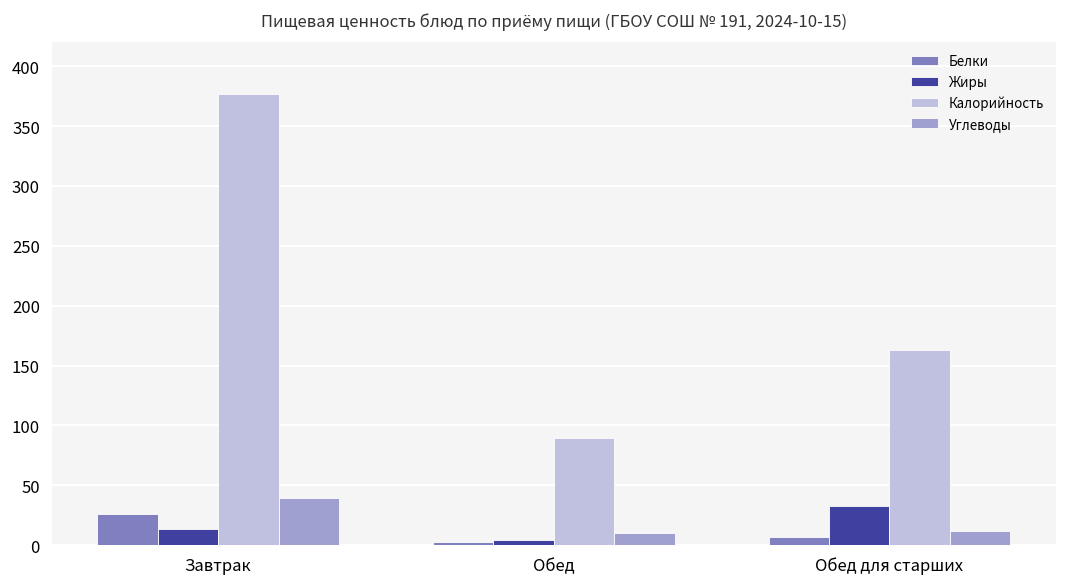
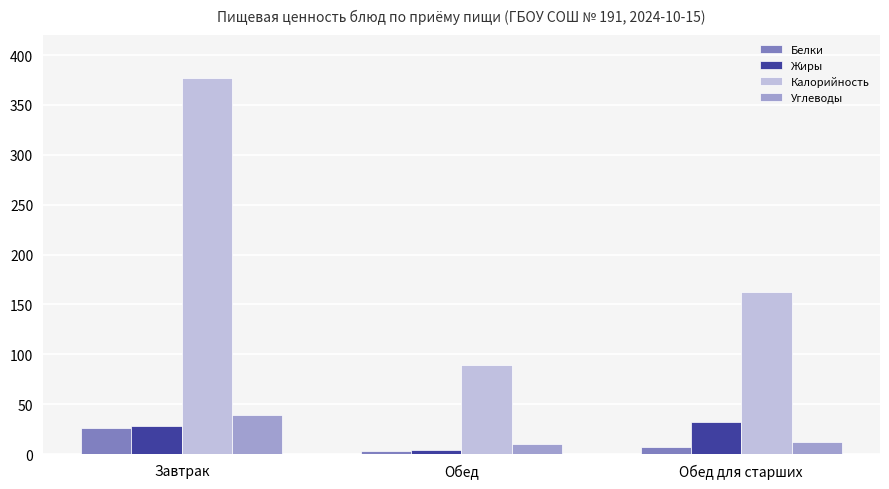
  {
    "Жиры": {
-     "Завтрак": 10,
+     "Завтрак": 30,
      "Обед": 0,
      "Обед для старших": 30
    }
  }
